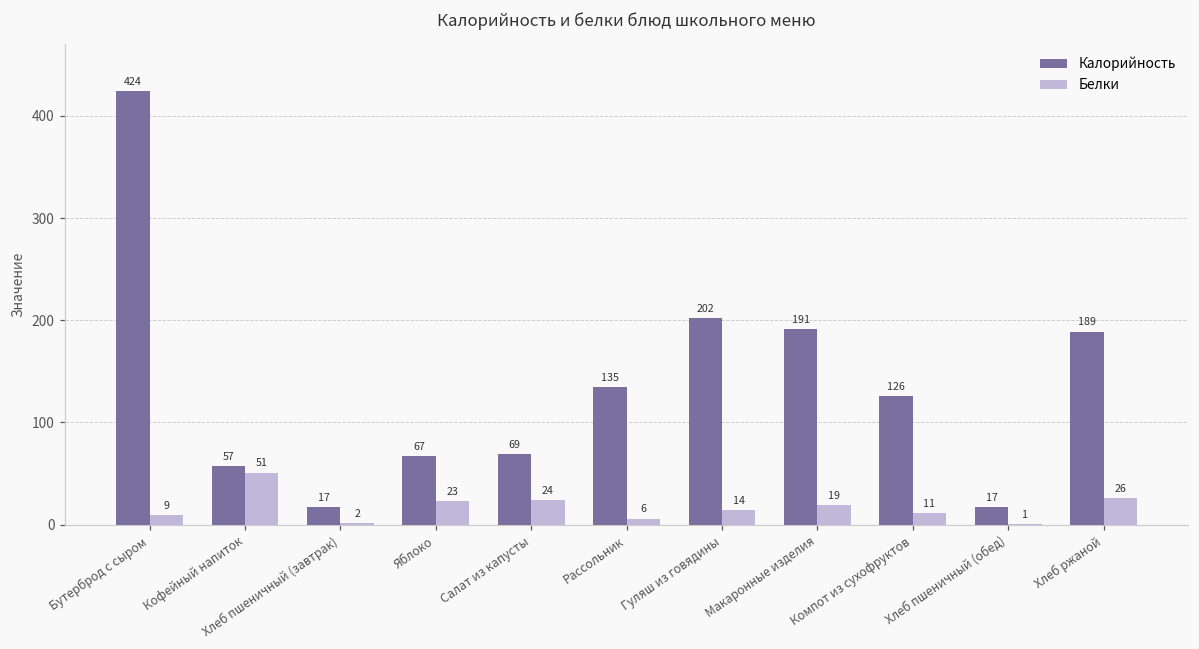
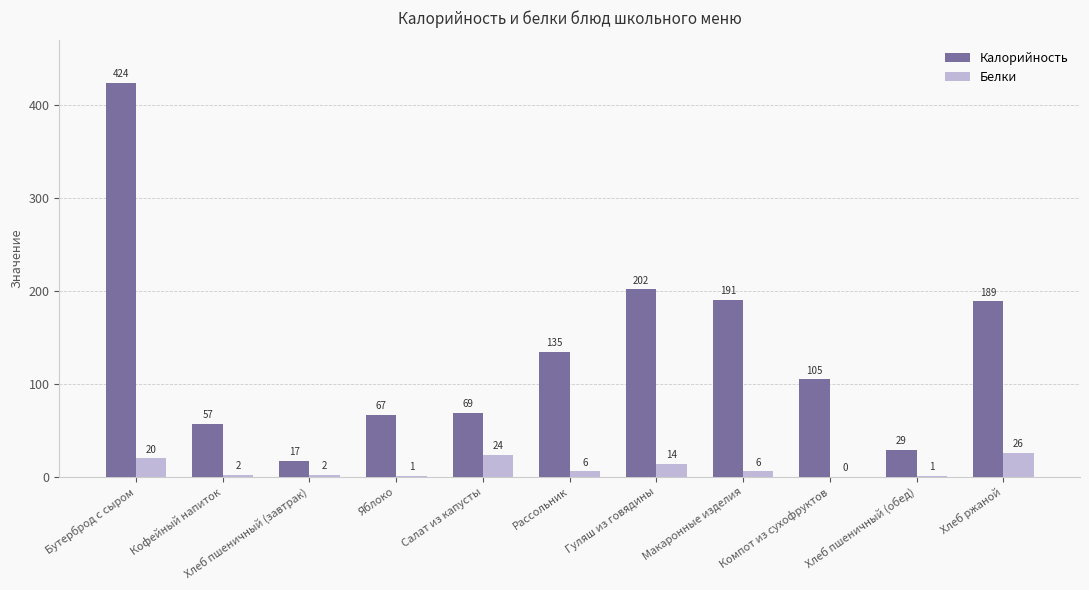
  {
    "Калорийность": {
      "Бутерброд с сыром": 424,
      "Кофейный напиток": 57,
      "Хлеб пшеничный (завтрак)": 17,
      "Яблоко": 67,
      "Салат из капусты": 69,
      "Рассольник": 135,
      "Гуляш из говядины": 202,
      "Макаронные изделия": 191,
-     "Компот из сухофруктов": 126,
-     "Хлеб пшеничный (обед)": 17,
+     "Компот из сухофруктов": 105,
+     "Хлеб пшеничный (обед)": 29,
      "Хлеб ржаной": 189
    },
    "Белки": {
-     "Бутерброд с сыром": 9,
-     "Кофейный напиток": 51,
+     "Бутерброд с сыром": 20,
+     "Кофейный напиток": 2,
      "Хлеб пшеничный (завтрак)": 2,
-     "Яблоко": 23,
+     "Яблоко": 1,
      "Салат из капусты": 24,
      "Рассольник": 6,
      "Гуляш из говядины": 14,
-     "Макаронные изделия": 19,
-     "Компот из сухофруктов": 11,
+     "Макаронные изделия": 6,
+     "Компот из сухофруктов": 0,
      "Хлеб пшеничный (обед)": 1,
      "Хлеб ржаной": 26
    }
  }
